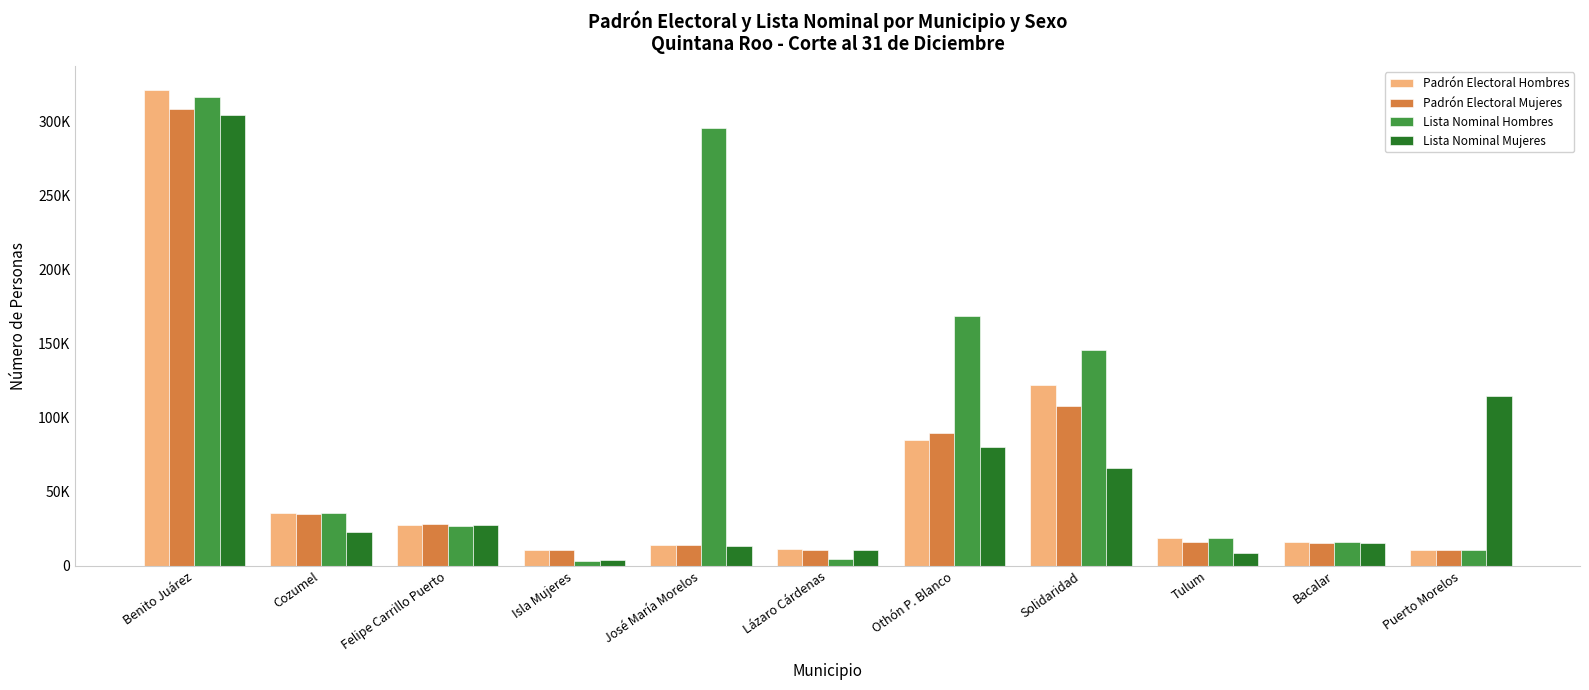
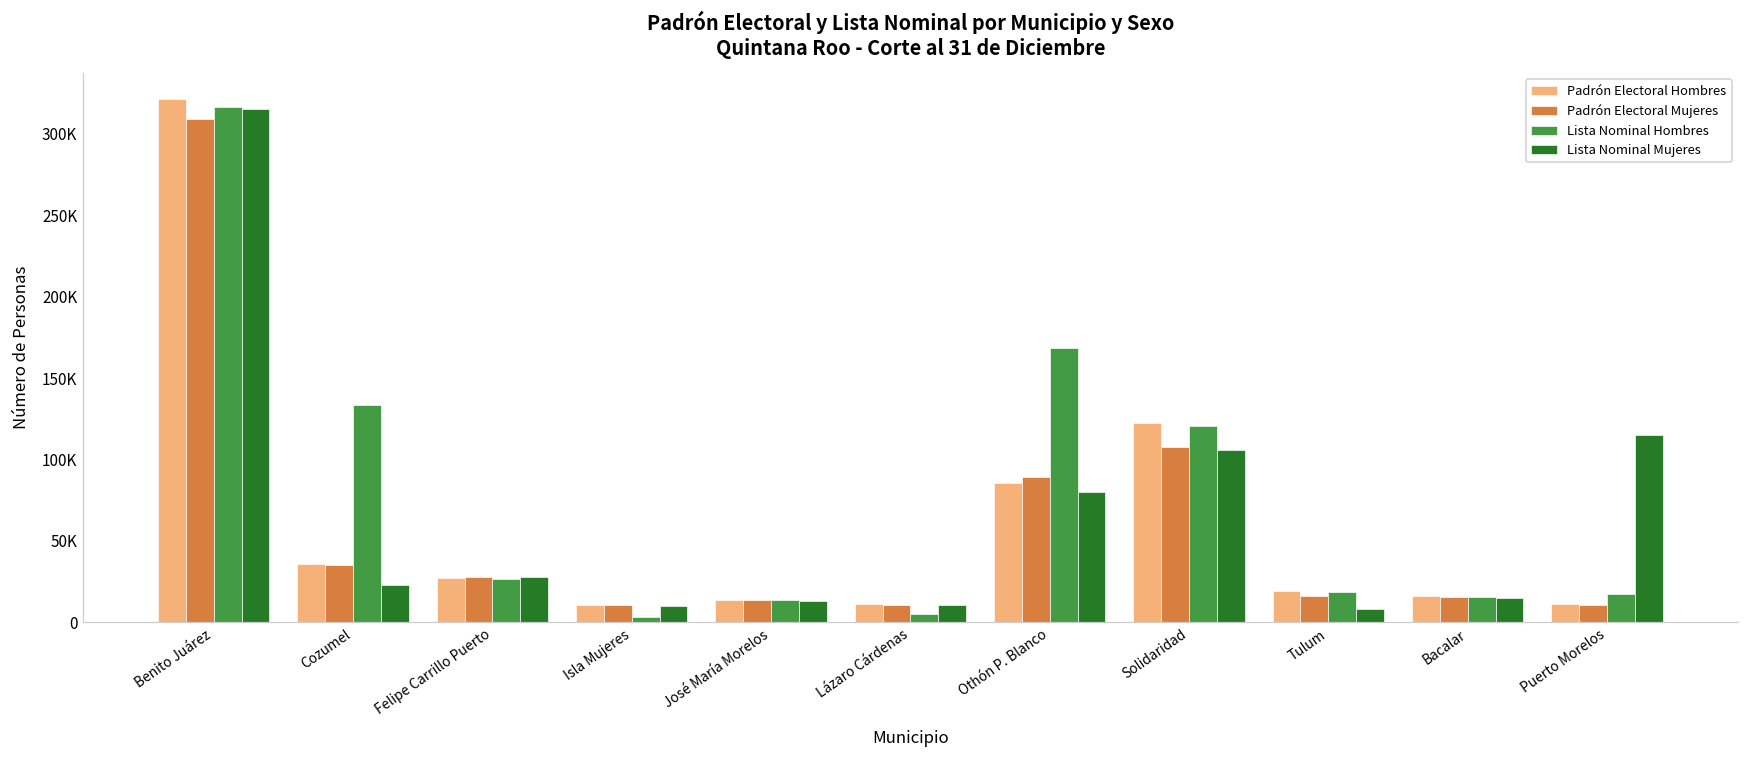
  {
    "Padrón Electoral Hombres": {
      "Benito Juárez": 321000,
      "Cozumel": 36000,
      "Felipe Carrillo Puerto": 27000,
      "Isla Mujeres": 11000,
      "José María Morelos": 14000,
      "Lázaro Cárdenas": 11000,
      "Othón P. Blanco": 85000,
      "Solidaridad": 122000,
      "Tulum": 19000,
      "Bacalar": 16000,
      "Puerto Morelos": 11000
    },
    "Padrón Electoral Mujeres": {
      "Benito Juárez": 309000,
      "Cozumel": 35000,
      "Felipe Carrillo Puerto": 28000,
      "Isla Mujeres": 10000,
      "José María Morelos": 14000,
      "Lázaro Cárdenas": 11000,
      "Othón P. Blanco": 89000,
      "Solidaridad": 108000,
      "Tulum": 16000,
      "Bacalar": 16000,
      "Puerto Morelos": 10000
    },
    "Lista Nominal Hombres": {
      "Benito Juárez": 317000,
-     "Cozumel": 36000,
+     "Cozumel": 134000,
      "Felipe Carrillo Puerto": 27000,
      "Isla Mujeres": 3000,
-     "José María Morelos": 296000,
+     "José María Morelos": 14000,
      "Lázaro Cárdenas": 5000,
      "Othón P. Blanco": 169000,
-     "Solidaridad": 146000,
+     "Solidaridad": 120000,
      "Tulum": 19000,
      "Bacalar": 16000,
-     "Puerto Morelos": 11000
+     "Puerto Morelos": 17000
    },
    "Lista Nominal Mujeres": {
-     "Benito Juárez": 305000,
+     "Benito Juárez": 315000,
      "Cozumel": 23000,
      "Felipe Carrillo Puerto": 28000,
-     "Isla Mujeres": 4000,
+     "Isla Mujeres": 10000,
      "José María Morelos": 13000,
      "Lázaro Cárdenas": 11000,
      "Othón P. Blanco": 80000,
-     "Solidaridad": 66000,
+     "Solidaridad": 106000,
      "Tulum": 8000,
      "Bacalar": 15000,
      "Puerto Morelos": 115000
    }
  }
